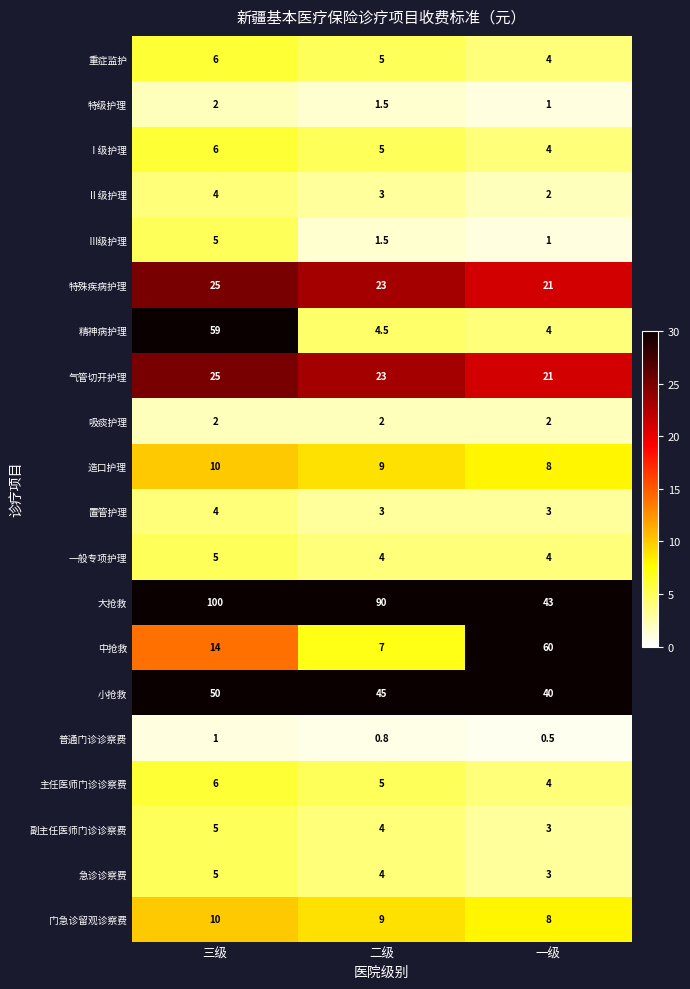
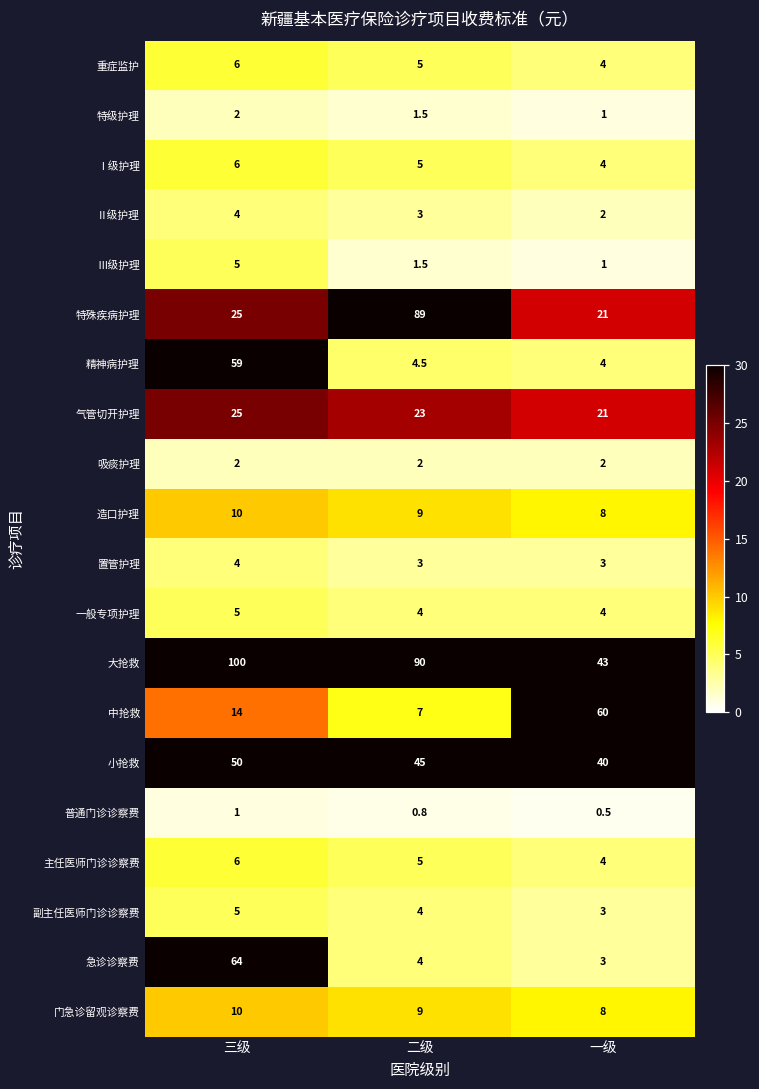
  {
    "重症监护": {
      "三级": 6,
      "二级": 5,
      "一级": 4
    },
    "特级护理": {
      "三级": 2,
      "二级": 1.5,
      "一级": 1
    },
    "Ⅰ级护理": {
      "三级": 6,
      "二级": 5,
      "一级": 4
    },
    "Ⅱ级护理": {
      "三级": 4,
      "二级": 3,
      "一级": 2
    },
    "Ⅲ级护理": {
      "三级": 5,
      "二级": 1.5,
      "一级": 1
    },
    "特殊疾病护理": {
      "三级": 25,
-     "二级": 23,
+     "二级": 89,
      "一级": 21
    },
    "精神病护理": {
      "三级": 59,
      "二级": 4.5,
      "一级": 4
    },
    "气管切开护理": {
      "三级": 25,
      "二级": 23,
      "一级": 21
    },
    "吸痰护理": {
      "三级": 2,
      "二级": 2,
      "一级": 2
    },
    "造口护理": {
      "三级": 10,
      "二级": 9,
      "一级": 8
    },
    "置管护理": {
      "三级": 4,
      "二级": 3,
      "一级": 3
    },
    "一般专项护理": {
      "三级": 5,
      "二级": 4,
      "一级": 4
    },
    "大抢救": {
      "三级": 100,
      "二级": 90,
      "一级": 43
    },
    "中抢救": {
      "三级": 14,
      "二级": 7,
      "一级": 60
    },
    "小抢救": {
      "三级": 50,
      "二级": 45,
      "一级": 40
    },
    "普通门诊诊察费": {
      "三级": 1,
      "二级": 0.8,
      "一级": 0.5
    },
    "主任医师门诊诊察费": {
      "三级": 6,
      "二级": 5,
      "一级": 4
    },
    "副主任医师门诊诊察费": {
      "三级": 5,
      "二级": 4,
      "一级": 3
    },
    "急诊诊察费": {
-     "三级": 5,
+     "三级": 64,
      "二级": 4,
      "一级": 3
    },
    "门急诊留观诊察费": {
      "三级": 10,
      "二级": 9,
      "一级": 8
    }
  }
